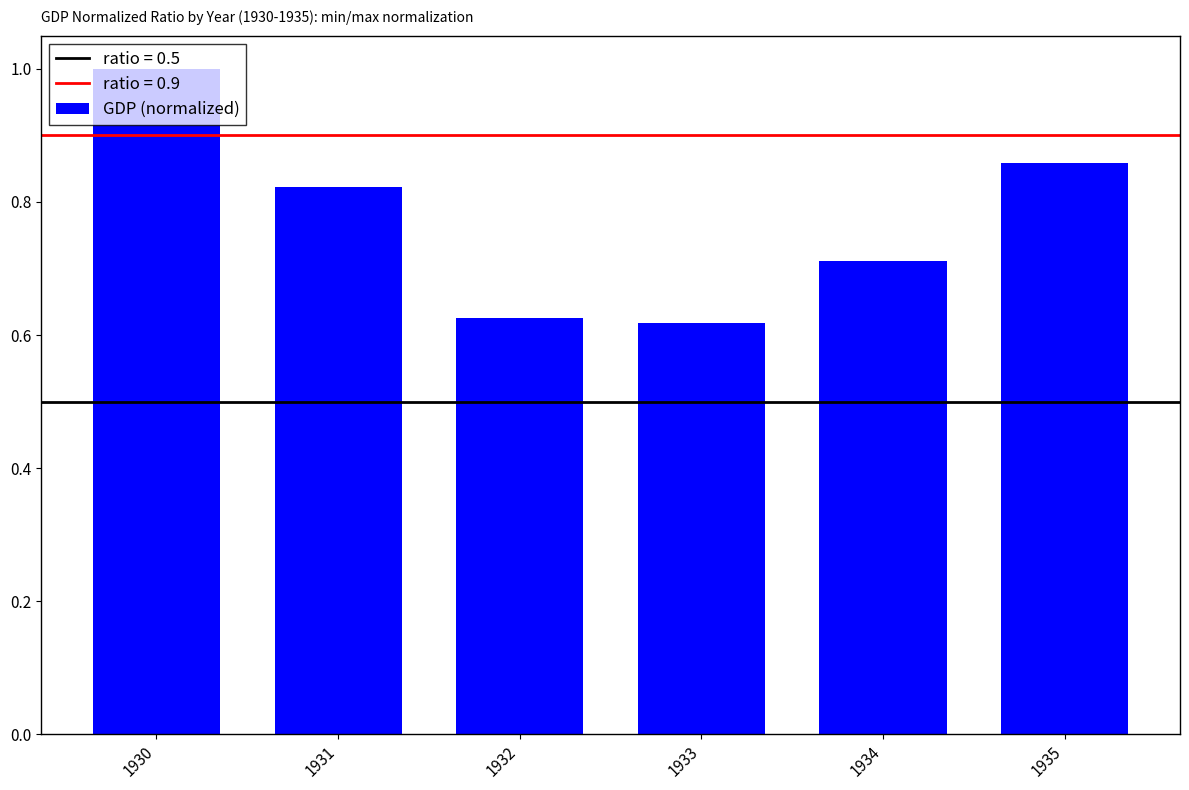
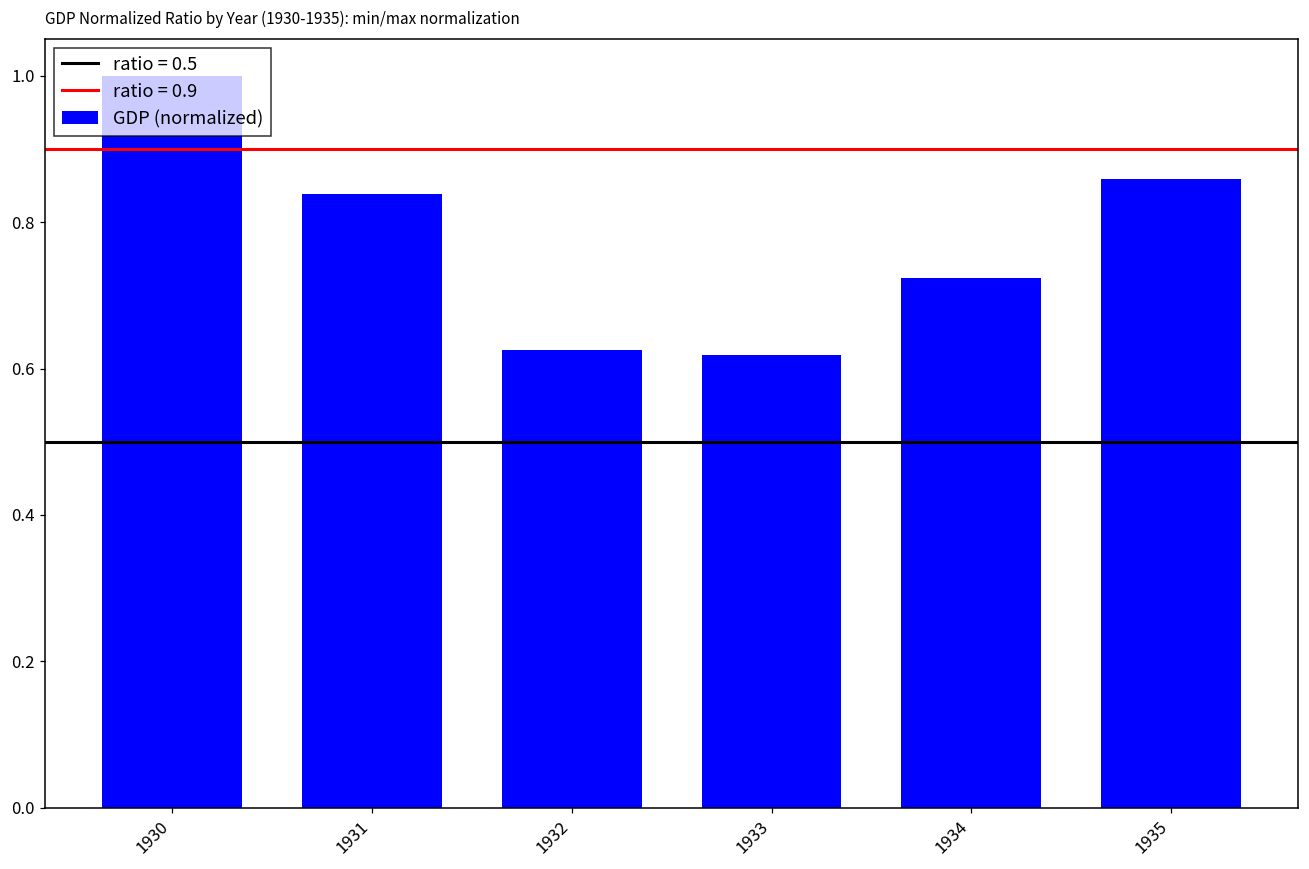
  {
-   "1931": 0.82,
+   "1931": 0.84,
    "1932": 0.63,
    "1933": 0.62,
-   "1934": 0.71,
+   "1934": 0.72,
    "1935": 0.86
  }
